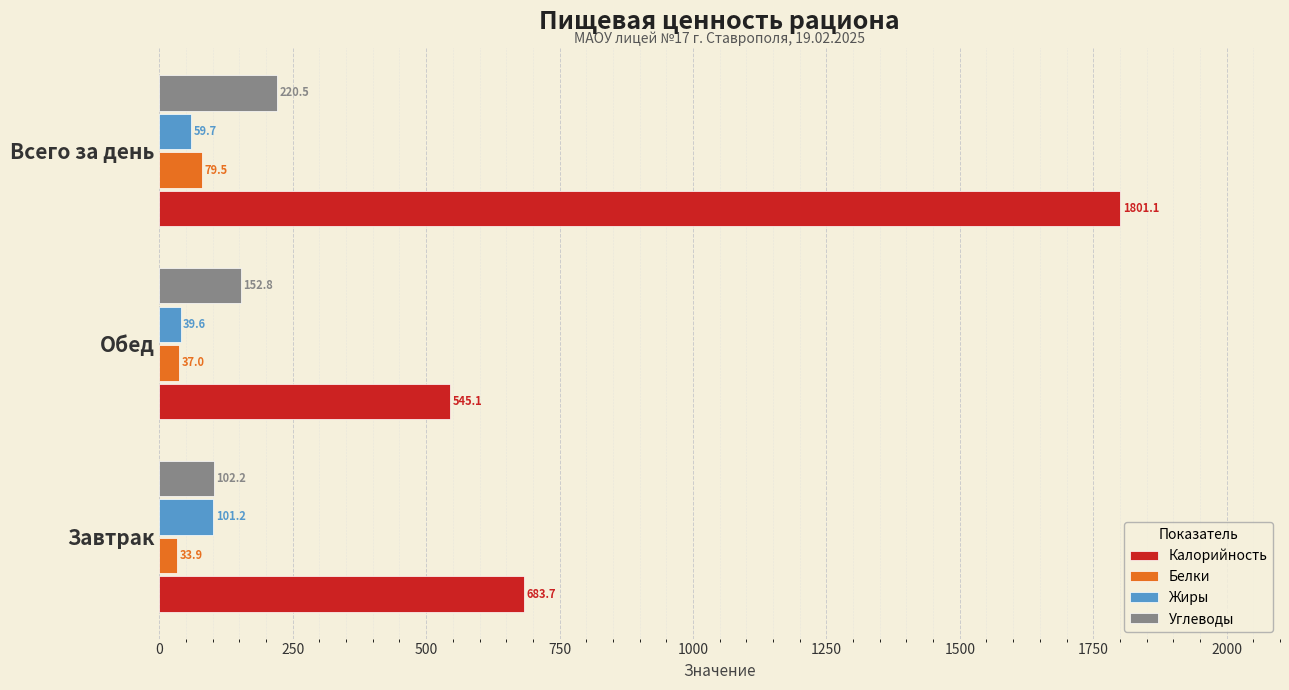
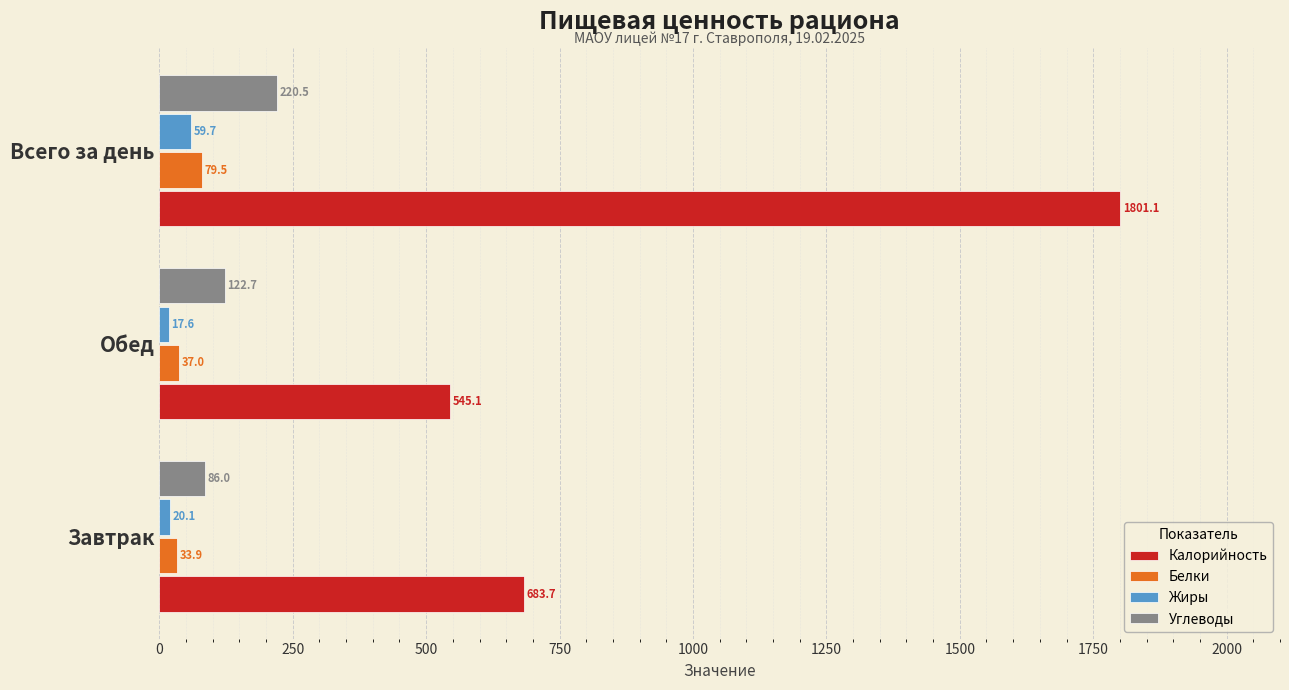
  {
    "Калорийность": {
      "Всего за день": 1801.1,
      "Обед": 545.1,
      "Завтрак": 683.7
    },
    "Белки": {
      "Всего за день": 79.5,
      "Обед": 37.0,
      "Завтрак": 33.9
    },
    "Жиры": {
      "Всего за день": 59.7,
-     "Обед": 39.6,
-     "Завтрак": 101.2
+     "Обед": 17.6,
+     "Завтрак": 20.1
    },
    "Углеводы": {
      "Всего за день": 220.5,
-     "Обед": 152.8,
-     "Завтрак": 102.2
+     "Обед": 122.7,
+     "Завтрак": 86.0
    }
  }
